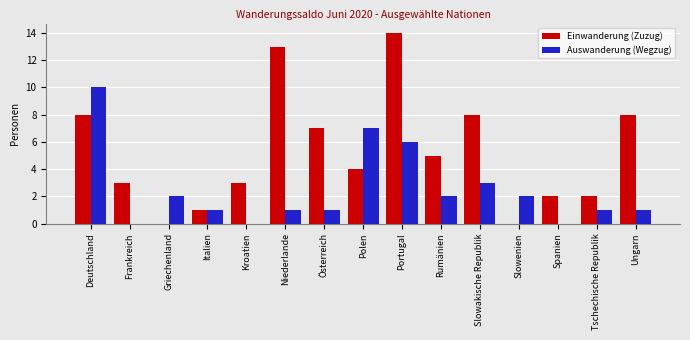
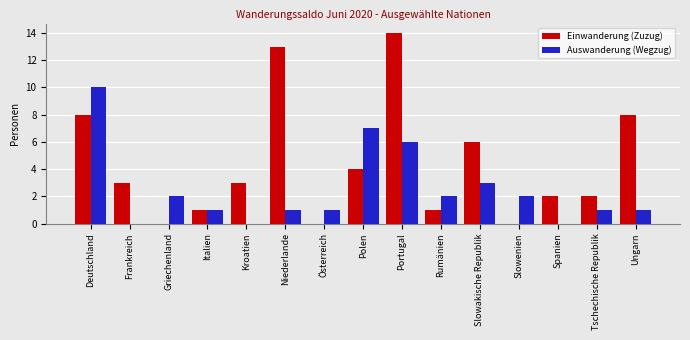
  {
    "Einwanderung (Zuzug)": {
      "Deutschland": 8,
      "Frankreich": 3,
      "Griechenland": 0,
      "Italien": 1,
      "Kroatien": 3,
      "Niederlande": 13,
-     "Österreich": 7,
+     "Österreich": 0,
      "Polen": 4,
      "Portugal": 14,
-     "Rumänien": 5,
-     "Slowakische Republik": 8,
+     "Rumänien": 1,
+     "Slowakische Republik": 6,
      "Slowenien": 0,
      "Spanien": 2,
      "Tschechische Republik": 2,
      "Ungarn": 8
    },
    "Auswanderung (Wegzug)": {
      "Deutschland": 10,
      "Frankreich": 0,
      "Griechenland": 2,
      "Italien": 1,
      "Kroatien": 0,
      "Niederlande": 1,
      "Österreich": 1,
      "Polen": 7,
      "Portugal": 6,
      "Rumänien": 2,
      "Slowakische Republik": 3,
      "Slowenien": 2,
      "Spanien": 0,
      "Tschechische Republik": 1,
      "Ungarn": 1
    }
  }
